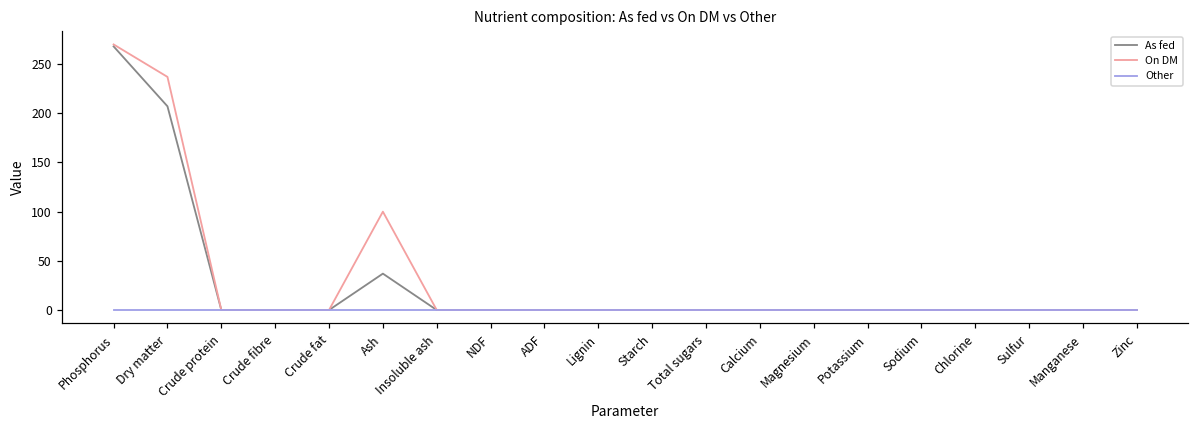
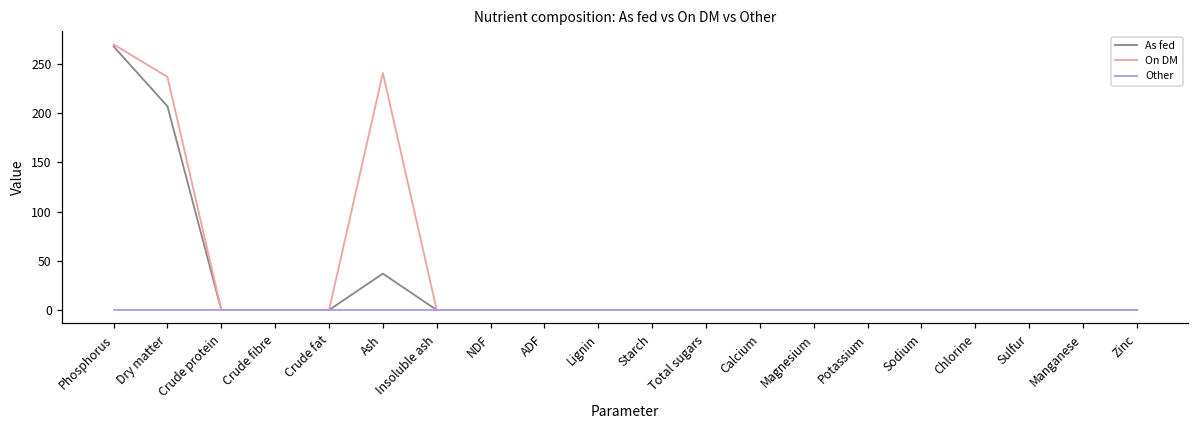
  {
    "As fed": {
      "Dry matter": 210,
      "Ash": 40
    },
    "On DM": {
      "Dry matter": 240,
-     "Ash": 100
+     "Ash": 240
    },
    "Other": {
      "Phosphorus": 0,
      "Dry matter": 0,
      "Ash": 0
    }
  }
